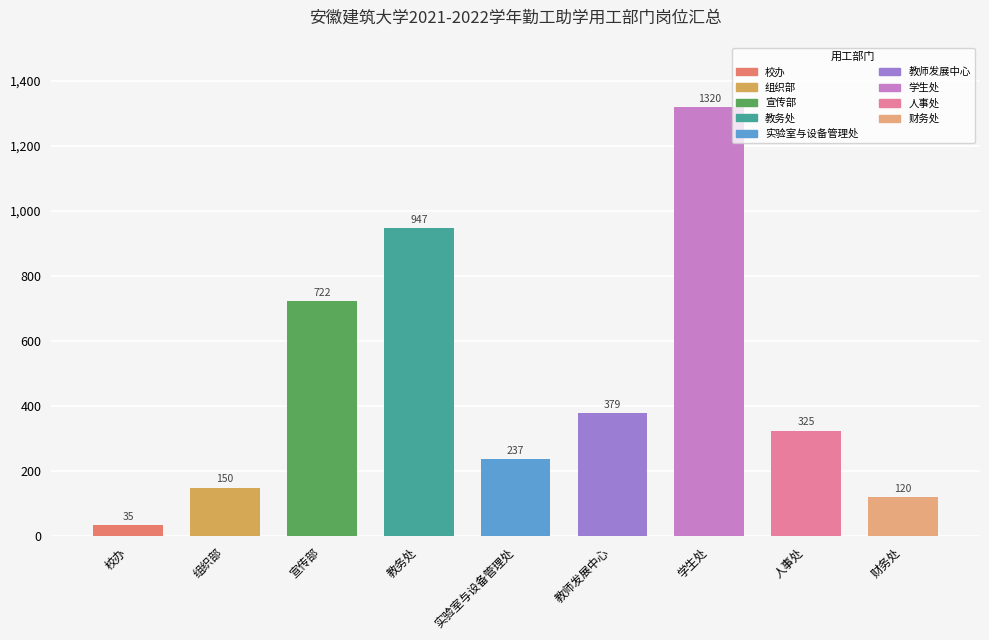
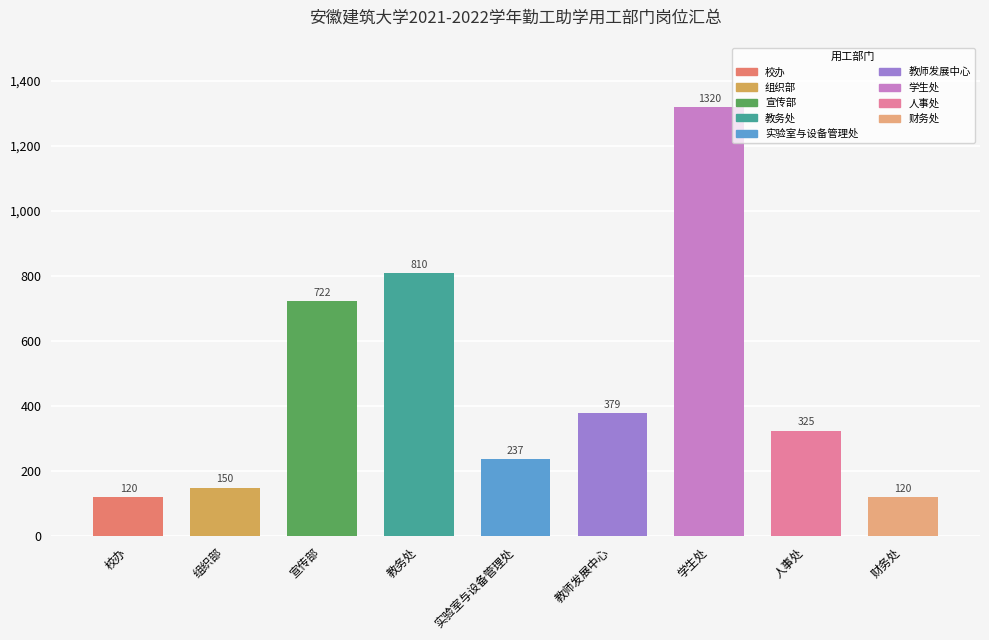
  {
-   "校办": 35,
+   "校办": 120,
    "组织部": 150,
    "宣传部": 722,
-   "教务处": 947,
+   "教务处": 810,
    "实验室与设备管理处": 237,
    "教师发展中心": 379,
    "学生处": 1320,
    "人事处": 325,
    "财务处": 120
  }
